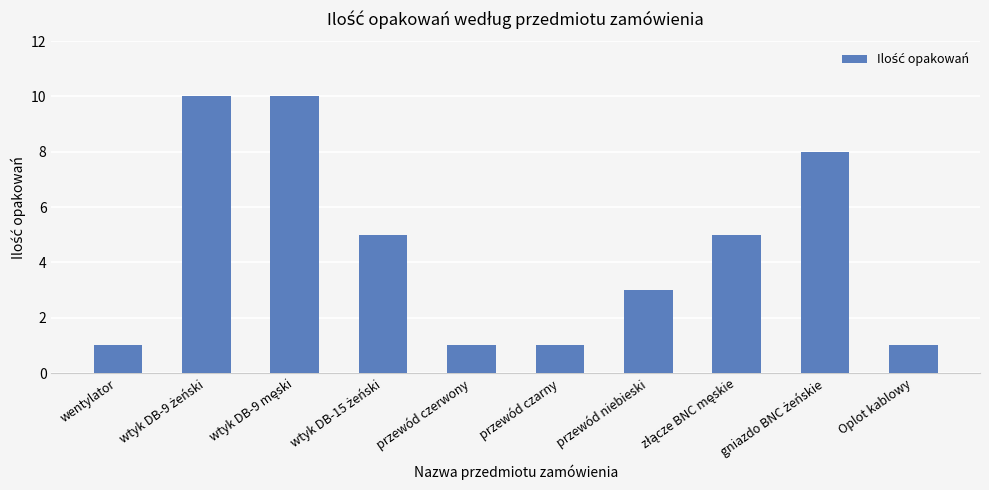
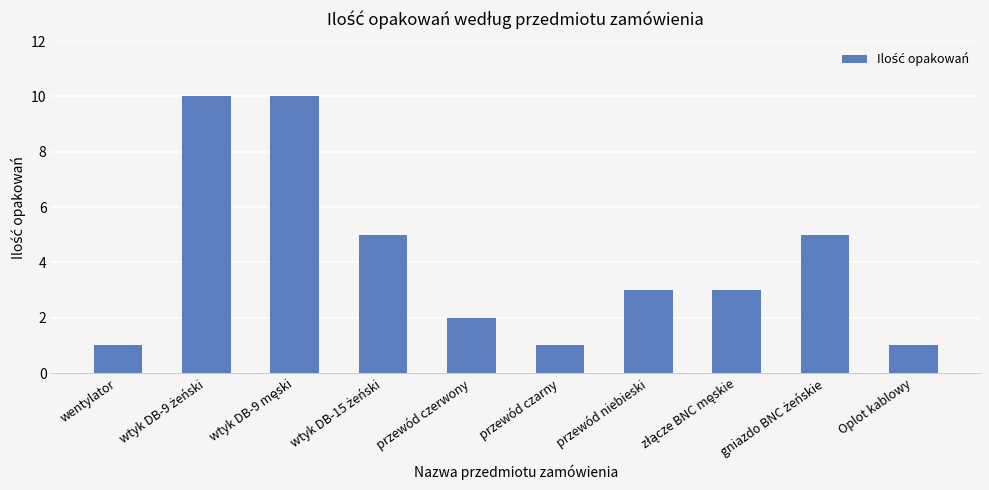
  {
    "wentylator": 1,
    "wtyk DB-9 żeński": 10,
    "wtyk DB-9 męski": 10,
    "wtyk DB-15 żeński": 5,
-   "przewód czerwony": 1,
+   "przewód czerwony": 2,
    "przewód czarny": 1,
    "przewód niebieski": 3,
-   "złącze BNC męskie": 5,
-   "gniazdo BNC żeńskie": 8,
+   "złącze BNC męskie": 3,
+   "gniazdo BNC żeńskie": 5,
    "Oplot kablowy": 1
  }
